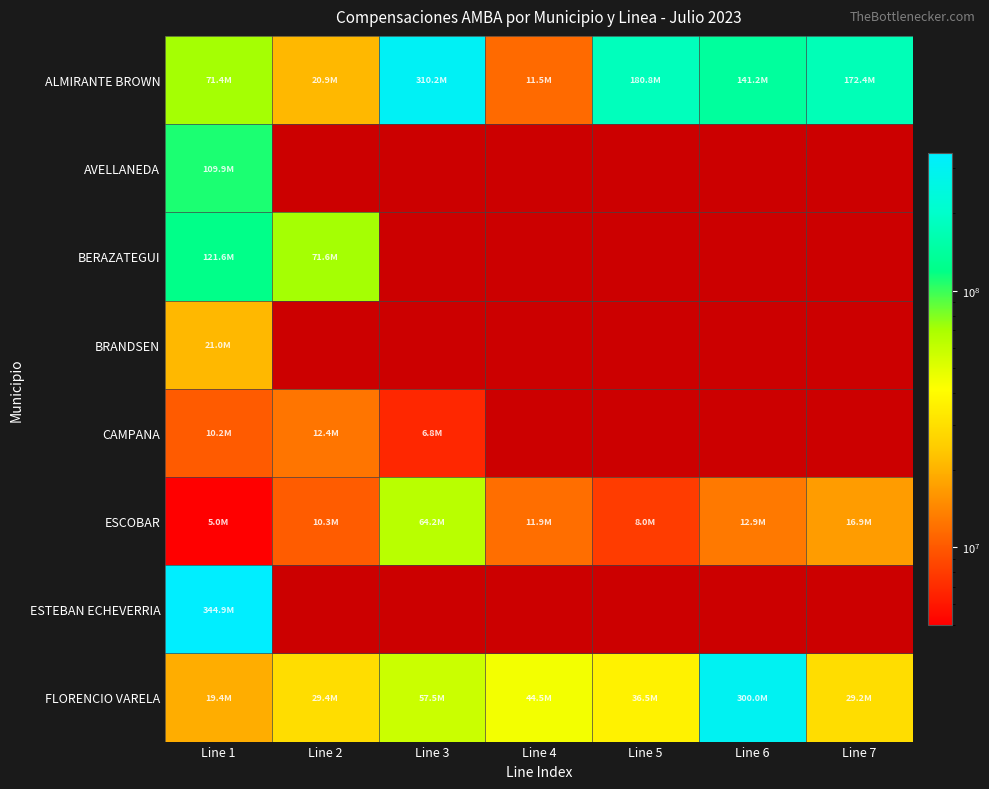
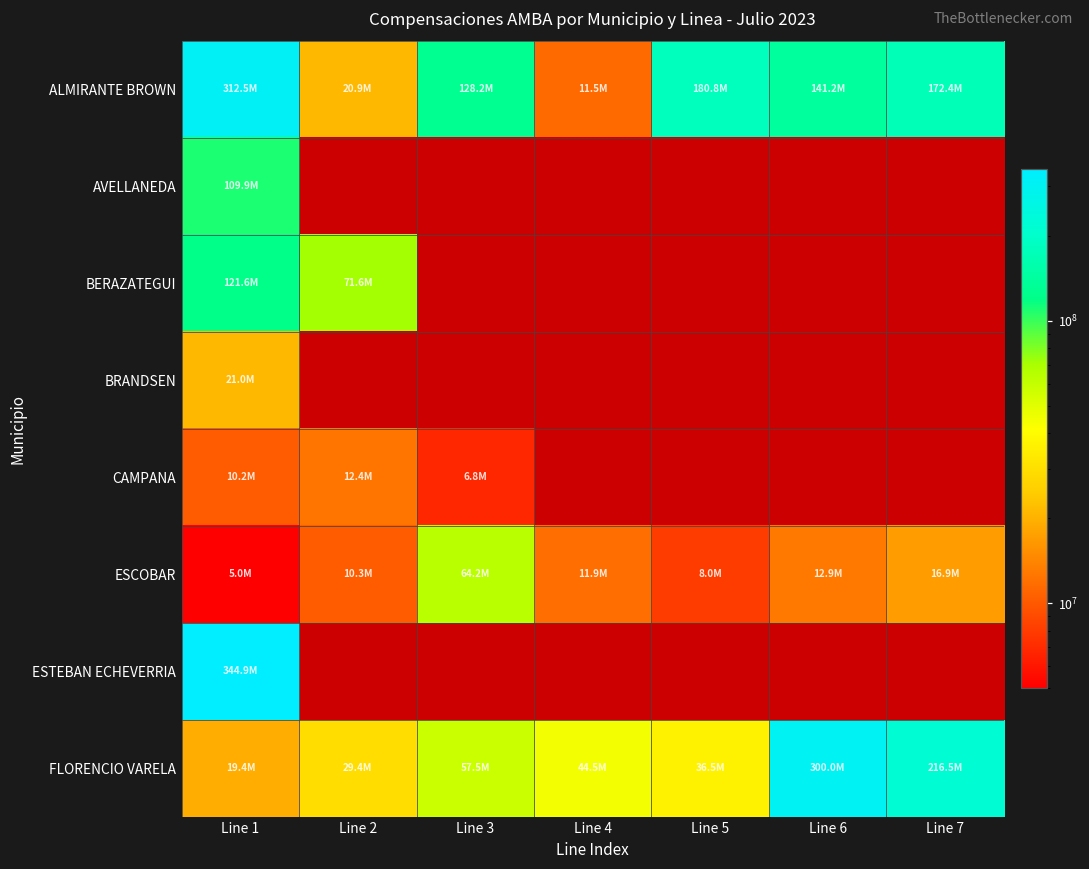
  {
    "ALMIRANTE BROWN": {
-     "Line 1": "71.4M",
+     "Line 1": "312.5M",
      "Line 2": "20.9M",
-     "Line 3": "310.2M",
+     "Line 3": "128.2M",
      "Line 4": "11.5M",
      "Line 5": "180.8M",
      "Line 6": "141.2M",
      "Line 7": "172.4M"
    },
    "AVELLANEDA": {
      "Line 1": "109.9M"
    },
    "BERAZATEGUI": {
      "Line 1": "121.6M",
      "Line 2": "71.6M"
    },
    "BRANDSEN": {
      "Line 1": "21.0M"
    },
    "CAMPANA": {
      "Line 1": "10.2M",
      "Line 2": "12.4M",
      "Line 3": "6.8M"
    },
    "ESCOBAR": {
      "Line 1": "5.0M",
      "Line 2": "10.3M",
      "Line 3": "64.2M",
      "Line 4": "11.9M",
      "Line 5": "8.0M",
      "Line 6": "12.9M",
      "Line 7": "16.9M"
    },
    "ESTEBAN ECHEVERRIA": {
      "Line 1": "344.9M"
    },
    "FLORENCIO VARELA": {
      "Line 1": "19.4M",
      "Line 2": "29.4M",
      "Line 3": "57.5M",
      "Line 4": "44.5M",
      "Line 5": "36.5M",
      "Line 6": "300.0M",
-     "Line 7": "29.2M"
+     "Line 7": "216.5M"
    }
  }
